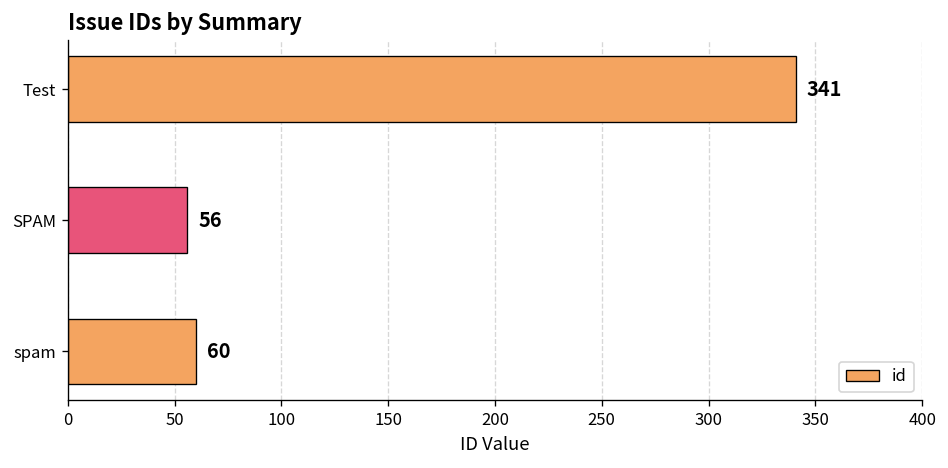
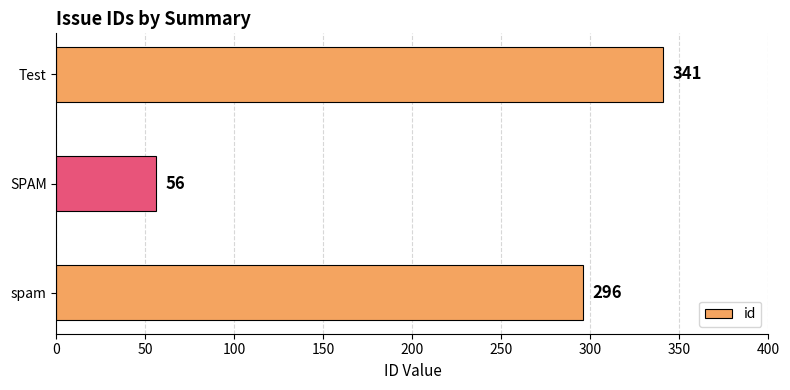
  {
    "Test": 341,
    "SPAM": 56,
-   "spam": 60
+   "spam": 296
  }
